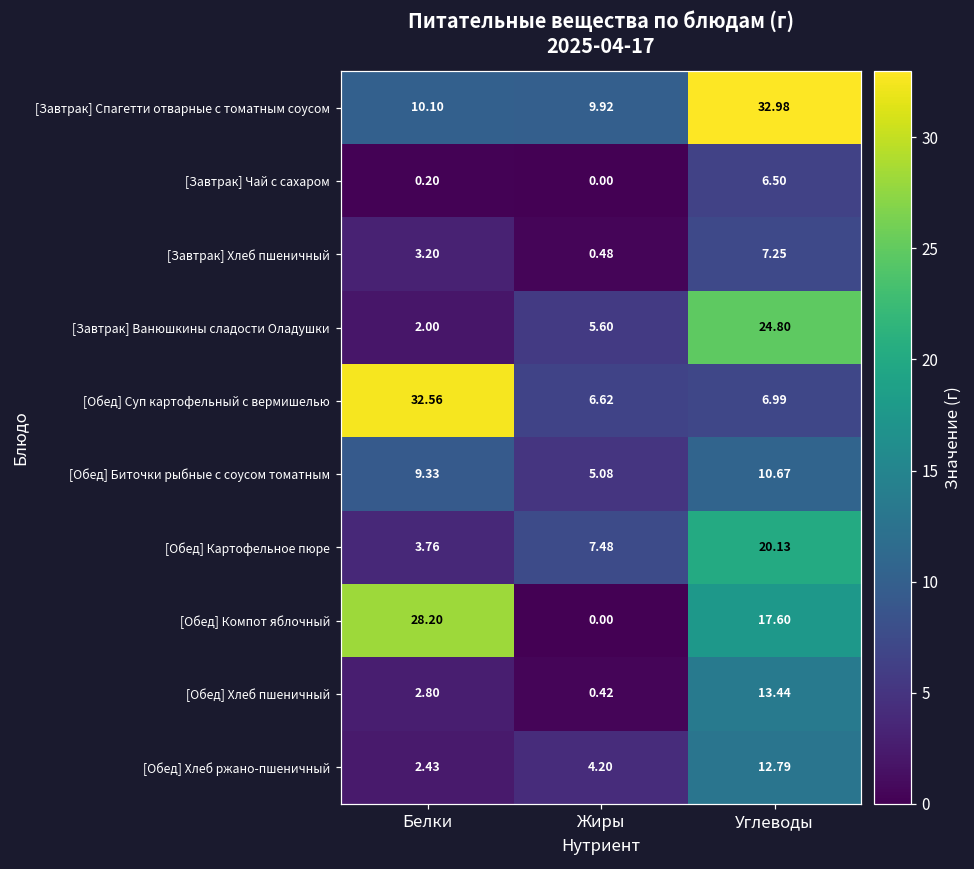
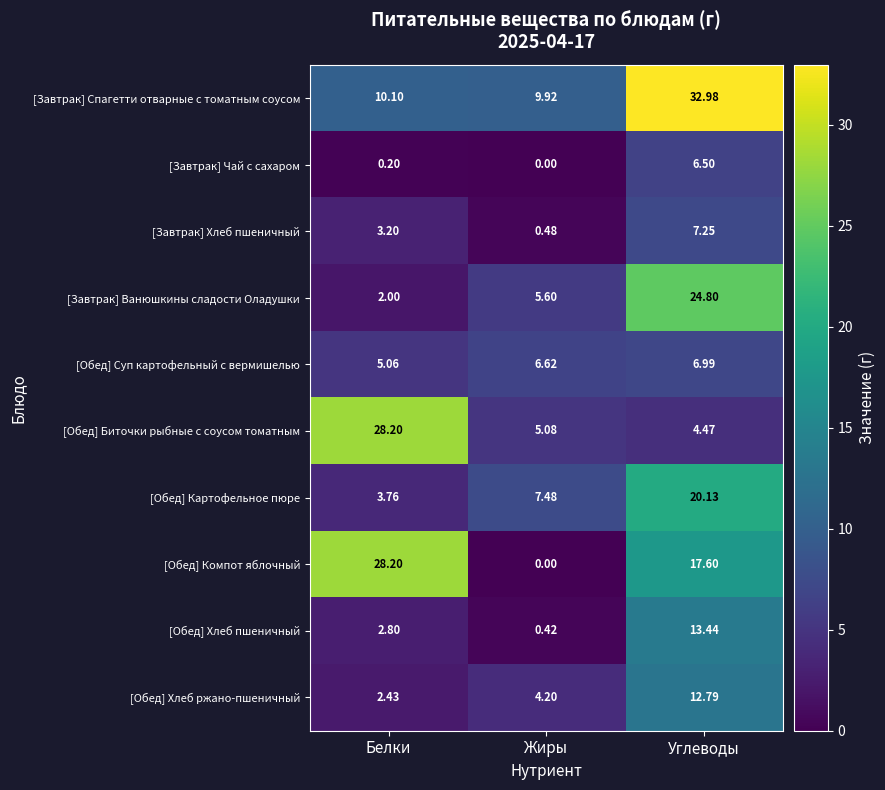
  {
    "[Завтрак] Спагетти отварные с томатным соусом": {
      "Белки": 10.10,
      "Жиры": 9.92,
      "Углеводы": 32.98
    },
    "[Завтрак] Чай с сахаром": {
      "Белки": 0.20,
      "Жиры": 0.00,
      "Углеводы": 6.50
    },
    "[Завтрак] Хлеб пшеничный": {
      "Белки": 3.20,
      "Жиры": 0.48,
      "Углеводы": 7.25
    },
    "[Завтрак] Ванюшкины сладости Оладушки": {
      "Белки": 2.00,
      "Жиры": 5.60,
      "Углеводы": 24.80
    },
    "[Обед] Суп картофельный с вермишелью": {
-     "Белки": 32.56,
+     "Белки": 5.06,
      "Жиры": 6.62,
      "Углеводы": 6.99
    },
    "[Обед] Биточки рыбные с соусом томатным": {
-     "Белки": 9.33,
+     "Белки": 28.20,
      "Жиры": 5.08,
-     "Углеводы": 10.67
+     "Углеводы": 4.47
    },
    "[Обед] Картофельное пюре": {
      "Белки": 3.76,
      "Жиры": 7.48,
      "Углеводы": 20.13
    },
    "[Обед] Компот яблочный": {
      "Белки": 28.20,
      "Жиры": 0.00,
      "Углеводы": 17.60
    },
    "[Обед] Хлеб пшеничный": {
      "Белки": 2.80,
      "Жиры": 0.42,
      "Углеводы": 13.44
    },
    "[Обед] Хлеб ржано-пшеничный": {
      "Белки": 2.43,
      "Жиры": 4.20,
      "Углеводы": 12.79
    }
  }
